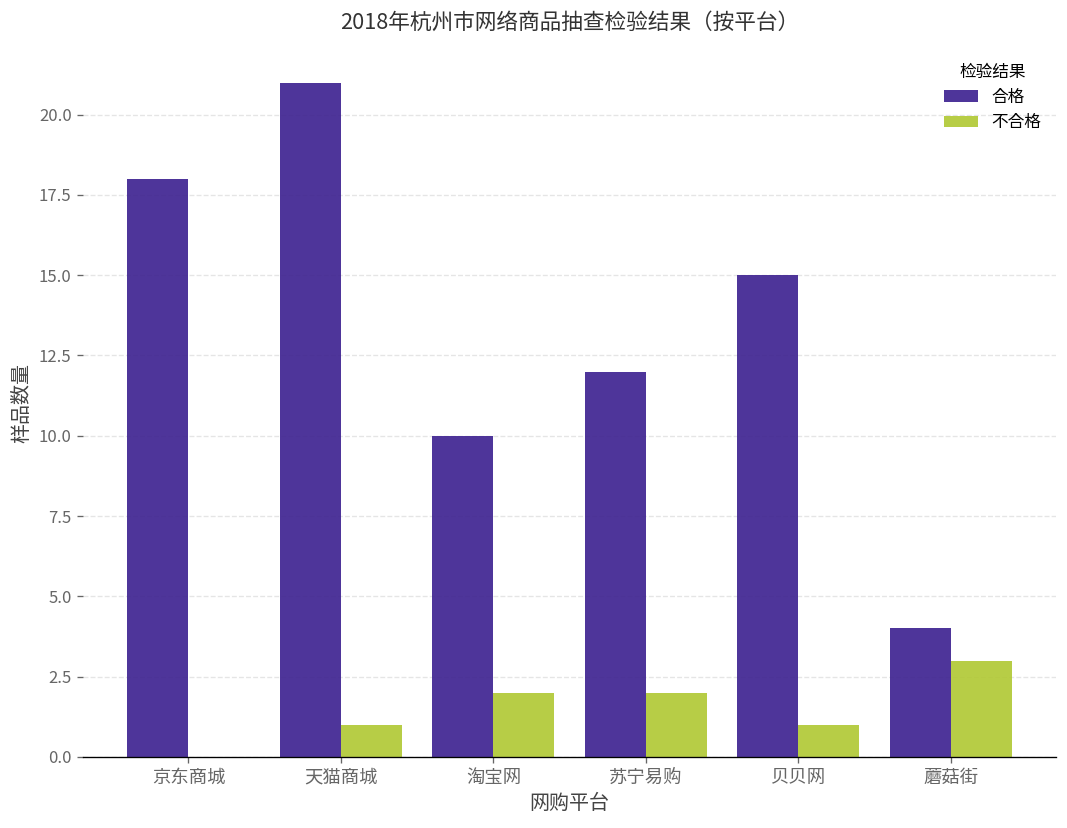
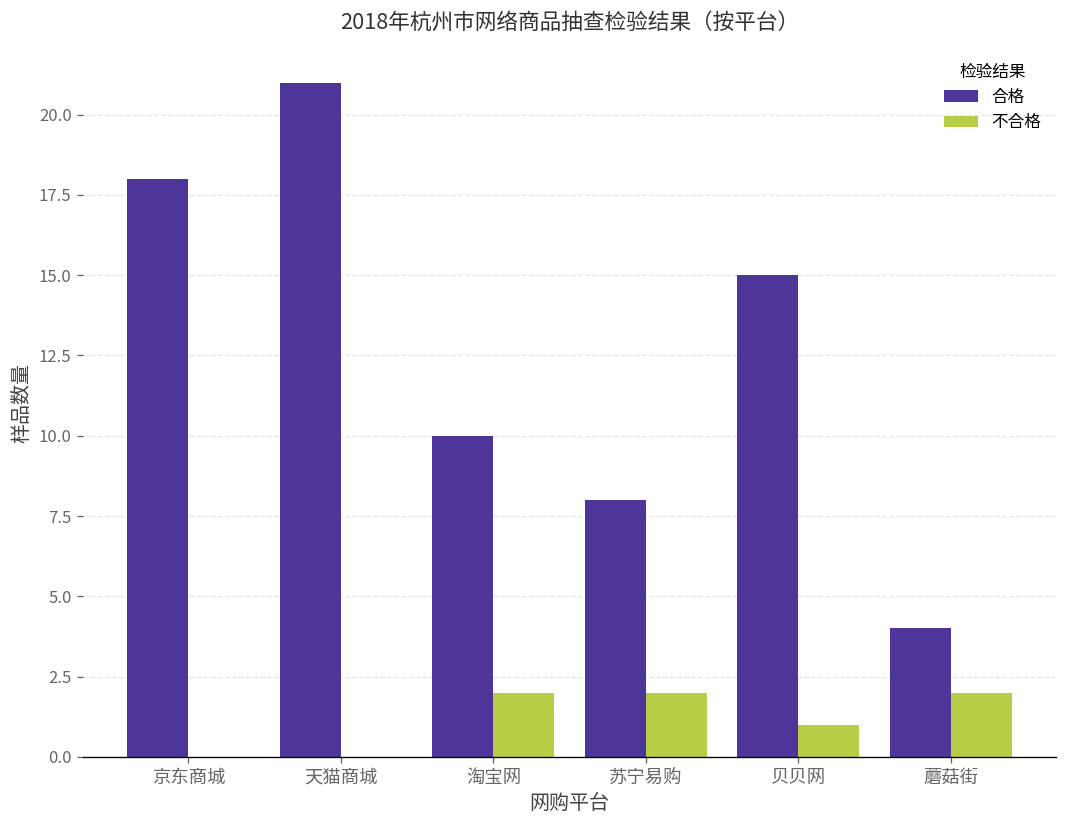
  {
    "合格": {
      "京东商城": 18,
      "天猫商城": 21,
      "淘宝网": 10,
-     "苏宁易购": 12,
+     "苏宁易购": 8,
      "贝贝网": 15,
      "蘑菇街": 4
    },
    "不合格": {
      "京东商城": 0,
-     "天猫商城": 1,
+     "天猫商城": 0,
      "淘宝网": 2,
      "苏宁易购": 2,
      "贝贝网": 1,
-     "蘑菇街": 3
+     "蘑菇街": 2
    }
  }
